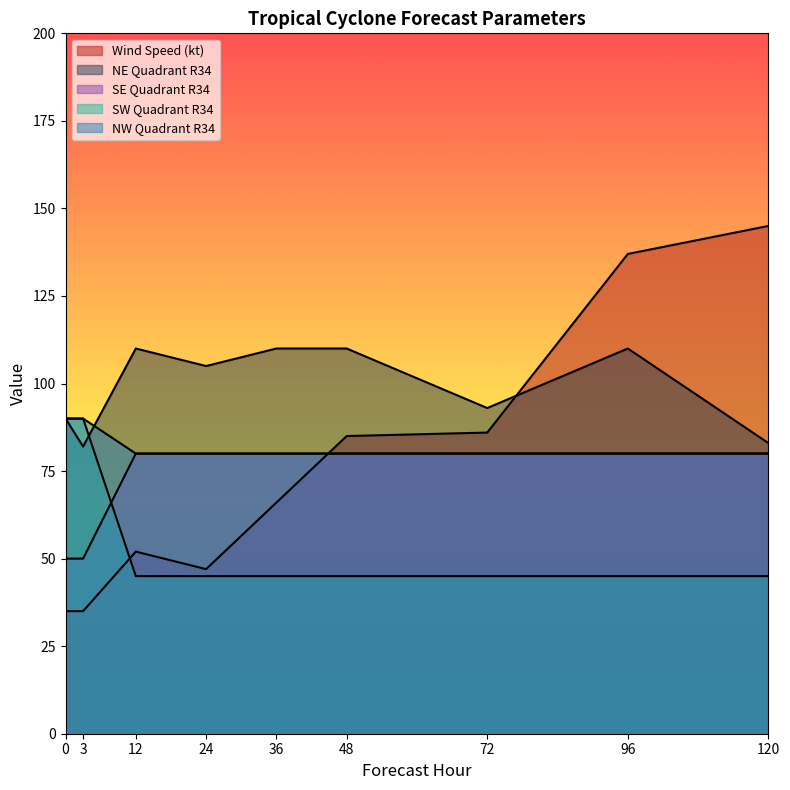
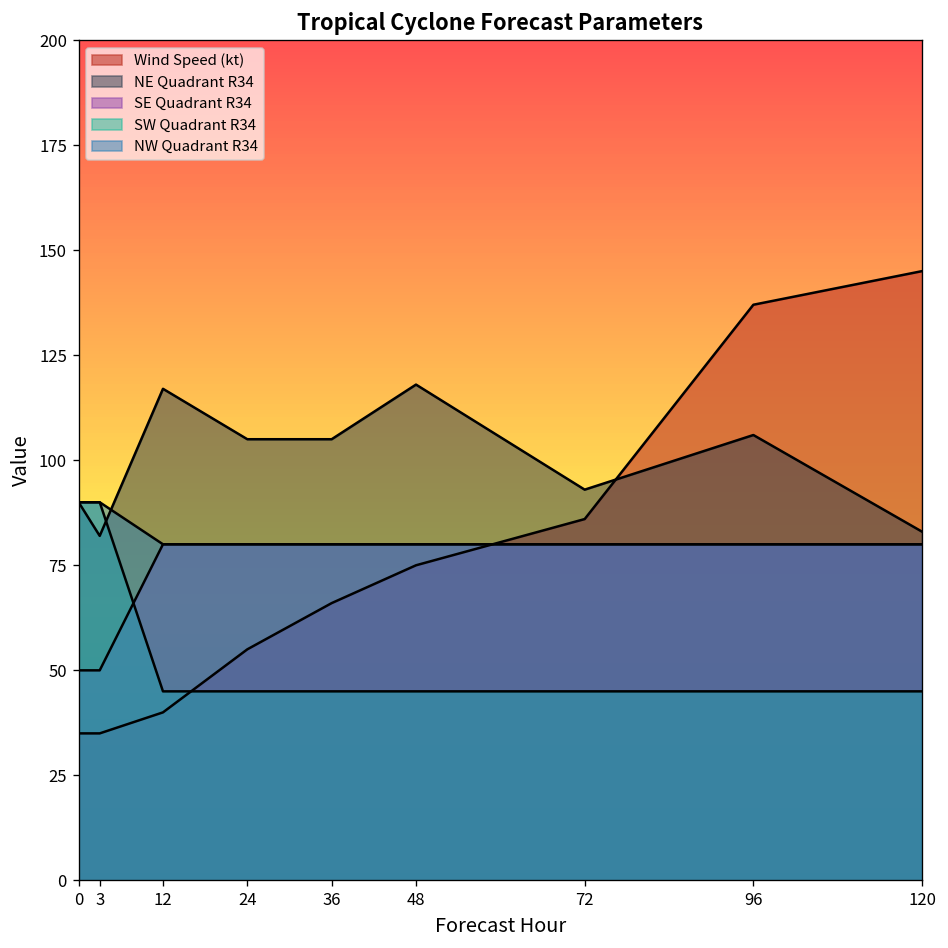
  {
    "Wind Speed (kt)": {
      "0": 35,
      "3": 35,
-     "12": 52,
-     "24": 47,
+     "12": 40,
+     "24": 55,
      "36": 66,
-     "48": 85,
+     "48": 75,
      "72": 86,
      "96": 137,
      "120": 145
    },
    "NE Quadrant R34": {
      "3": 82,
-     "12": 110,
+     "12": 117,
      "24": 105,
-     "36": 110,
-     "48": 110,
+     "36": 105,
+     "48": 118,
      "72": 93,
-     "96": 110,
+     "96": 106,
      "120": 83
    },
    "SE Quadrant R34": {
      "0": 50,
      "3": 50
    }
  }
